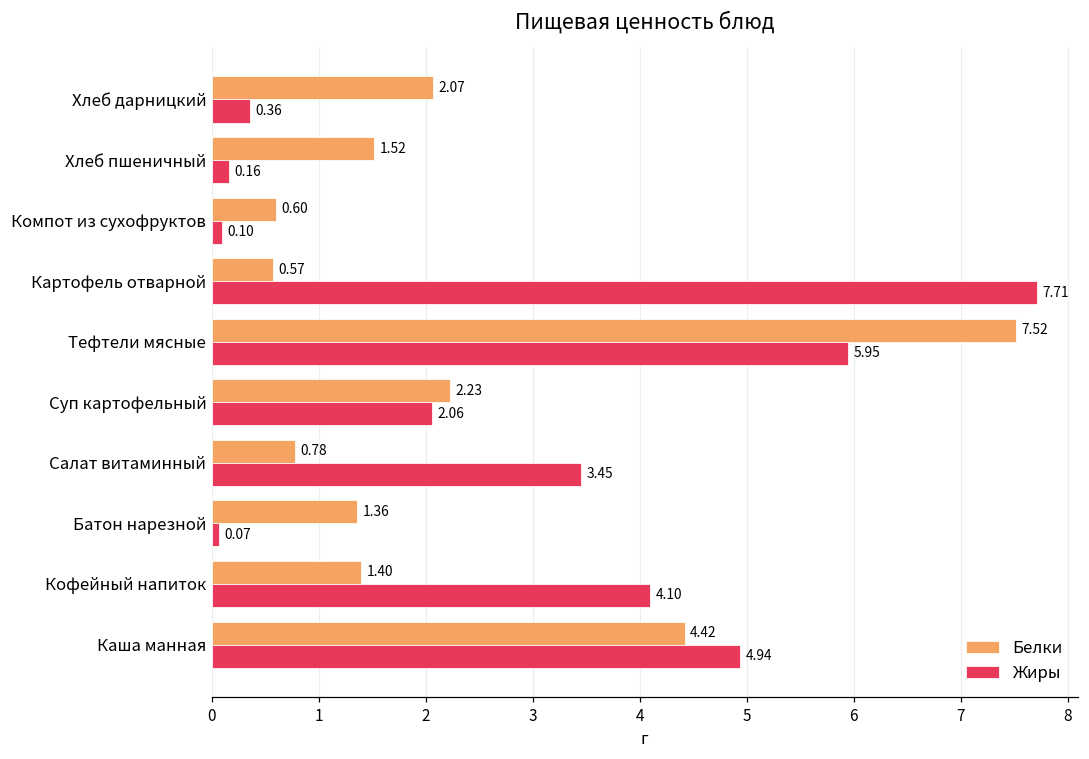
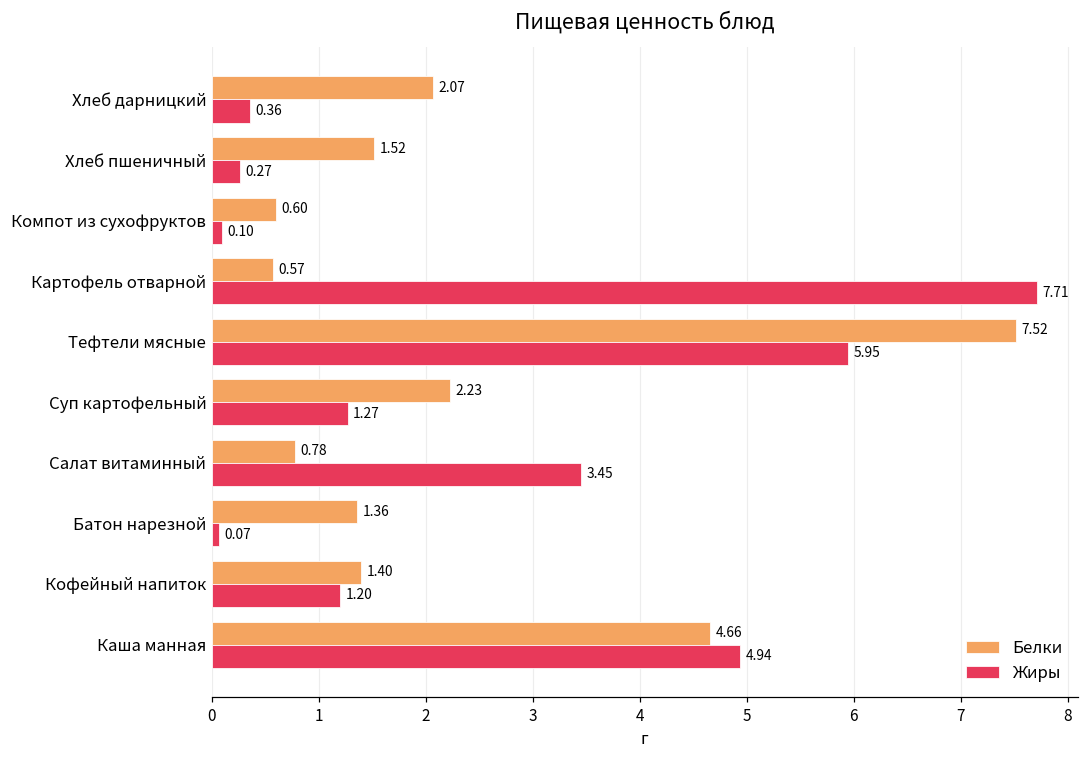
  {
    "Белки": {
      "Хлеб дарницкий": 2.07,
      "Хлеб пшеничный": 1.52,
      "Компот из сухофруктов": 0.60,
      "Картофель отварной": 0.57,
      "Тефтели мясные": 7.52,
      "Суп картофельный": 2.23,
      "Салат витаминный": 0.78,
      "Батон нарезной": 1.36,
      "Кофейный напиток": 1.40,
-     "Каша манная": 4.42
+     "Каша манная": 4.66
    },
    "Жиры": {
      "Хлеб дарницкий": 0.36,
-     "Хлеб пшеничный": 0.16,
+     "Хлеб пшеничный": 0.27,
      "Компот из сухофруктов": 0.10,
      "Картофель отварной": 7.71,
      "Тефтели мясные": 5.95,
-     "Суп картофельный": 2.06,
+     "Суп картофельный": 1.27,
      "Салат витаминный": 3.45,
      "Батон нарезной": 0.07,
-     "Кофейный напиток": 4.10,
+     "Кофейный напиток": 1.20,
      "Каша манная": 4.94
    }
  }
